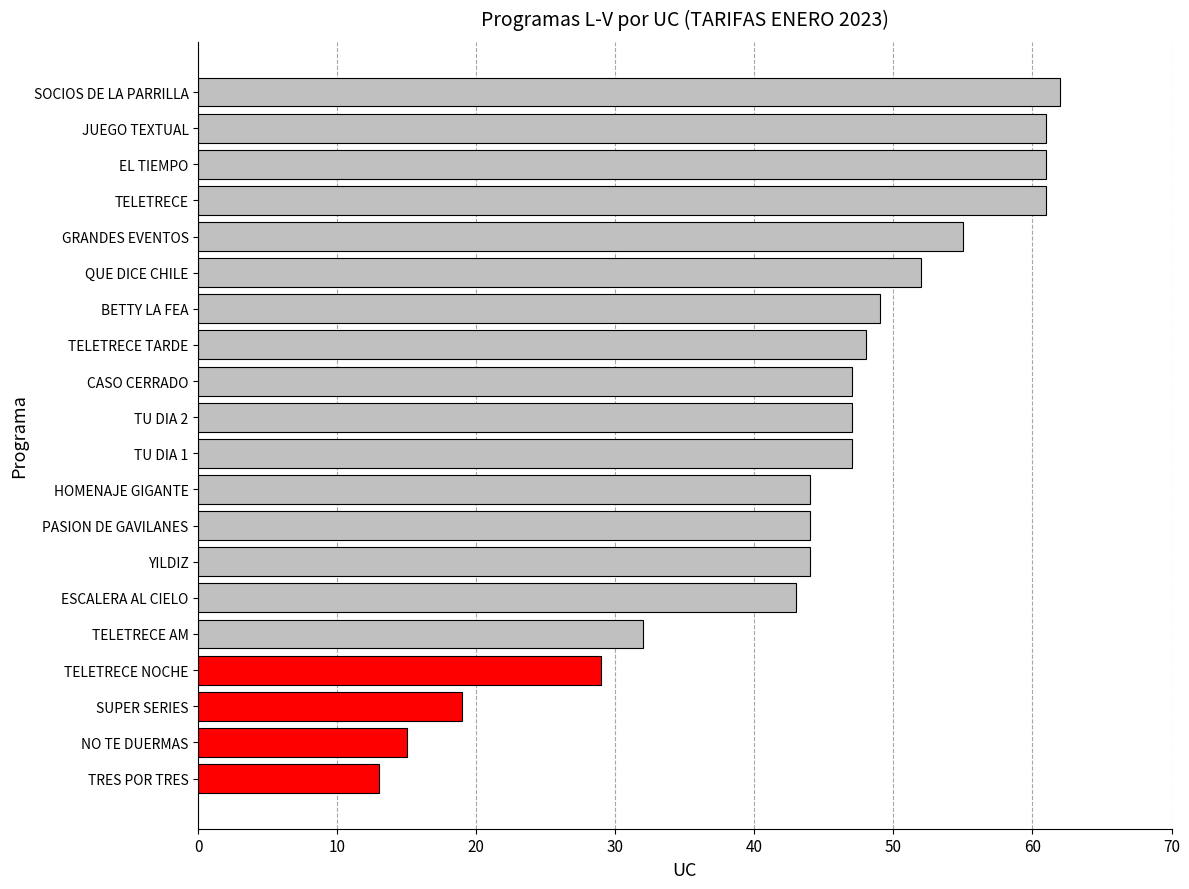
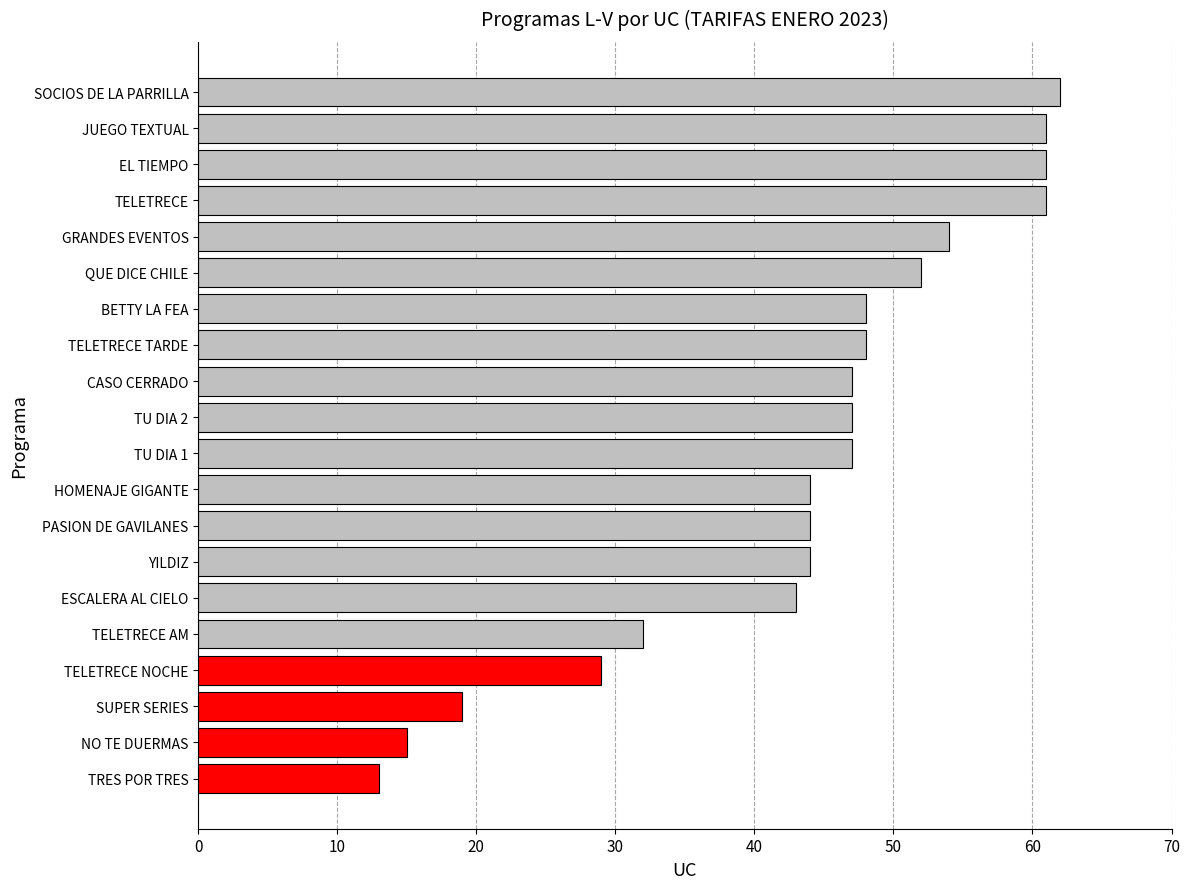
  {
    "SOCIOS DE LA PARRILLA": 62,
    "JUEGO TEXTUAL": 61,
    "EL TIEMPO": 61,
    "TELETRECE": 61,
-   "GRANDES EVENTOS": 55,
+   "GRANDES EVENTOS": 54,
    "QUE DICE CHILE": 52,
-   "BETTY LA FEA": 49,
+   "BETTY LA FEA": 48,
    "TELETRECE TARDE": 48,
    "CASO CERRADO": 47,
    "TU DIA 2": 47,
    "TU DIA 1": 47,
    "HOMENAJE GIGANTE": 44,
    "PASION DE GAVILANES": 44,
    "YILDIZ": 44,
    "ESCALERA AL CIELO": 43,
    "TELETRECE AM": 32,
    "TELETRECE NOCHE": 29,
    "SUPER SERIES": 19,
    "NO TE DUERMAS": 15,
    "TRES POR TRES": 13
  }
